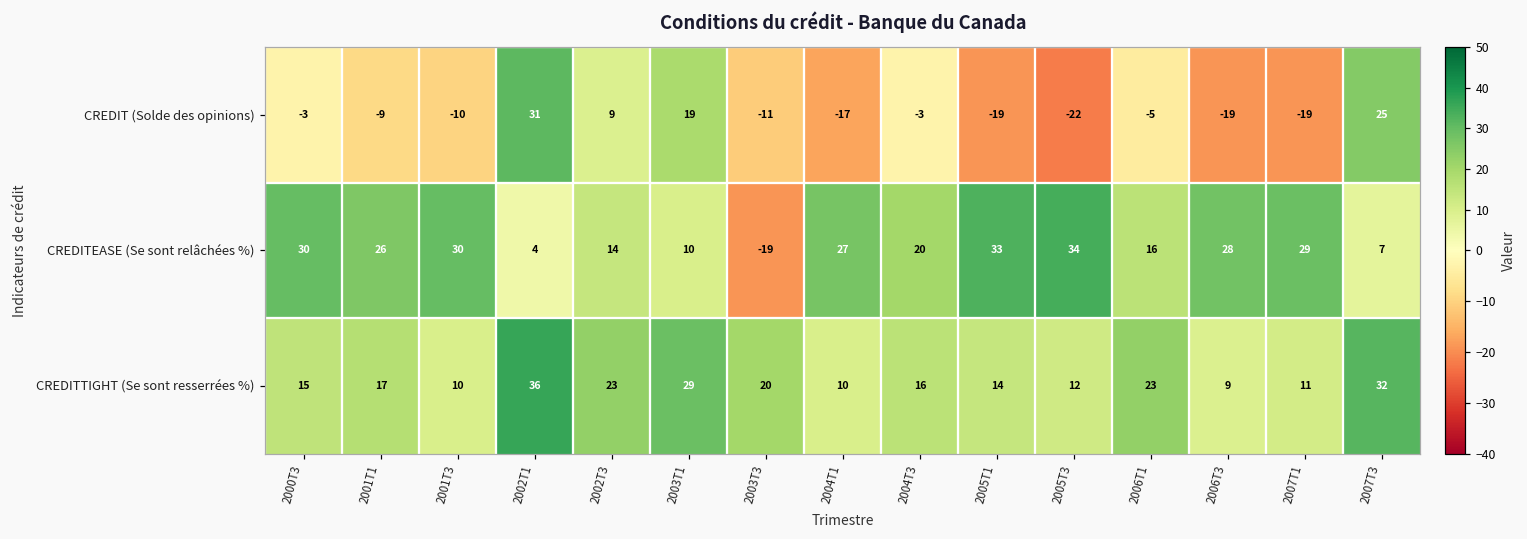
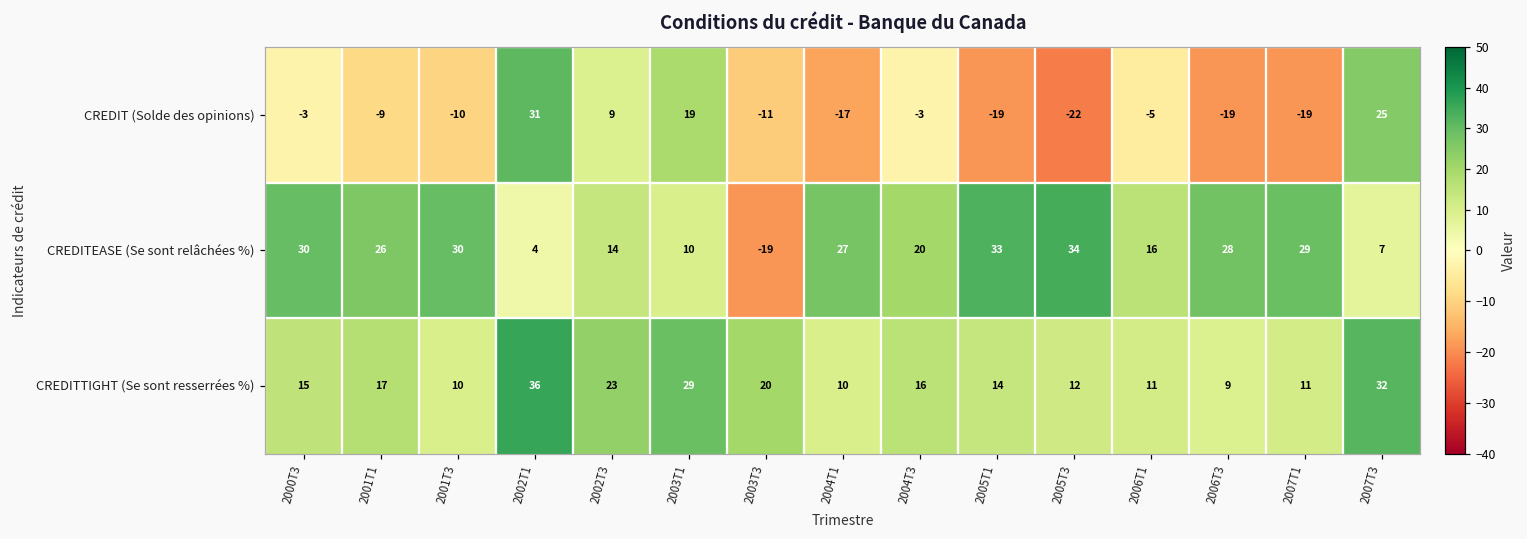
  {
    "CREDIT (Solde des opinions)": {
      "2000T3": -3,
      "2001T1": -9,
      "2001T3": -10,
      "2002T1": 31,
      "2002T3": 9,
      "2003T1": 19,
      "2003T3": -11,
      "2004T1": -17,
      "2004T3": -3,
      "2005T1": -19,
      "2005T3": -22,
      "2006T1": -5,
      "2006T3": -19,
      "2007T1": -19,
      "2007T3": 25
    },
    "CREDITEASE (Se sont relâchées %)": {
      "2000T3": 30,
      "2001T1": 26,
      "2001T3": 30,
      "2002T1": 4,
      "2002T3": 14,
      "2003T1": 10,
      "2003T3": -19,
      "2004T1": 27,
      "2004T3": 20,
      "2005T1": 33,
      "2005T3": 34,
      "2006T1": 16,
      "2006T3": 28,
      "2007T1": 29,
      "2007T3": 7
    },
    "CREDITTIGHT (Se sont resserrées %)": {
      "2000T3": 15,
      "2001T1": 17,
      "2001T3": 10,
      "2002T1": 36,
      "2002T3": 23,
      "2003T1": 29,
      "2003T3": 20,
      "2004T1": 10,
      "2004T3": 16,
      "2005T1": 14,
      "2005T3": 12,
-     "2006T1": 23,
+     "2006T1": 11,
      "2006T3": 9,
      "2007T1": 11,
      "2007T3": 32
    }
  }
